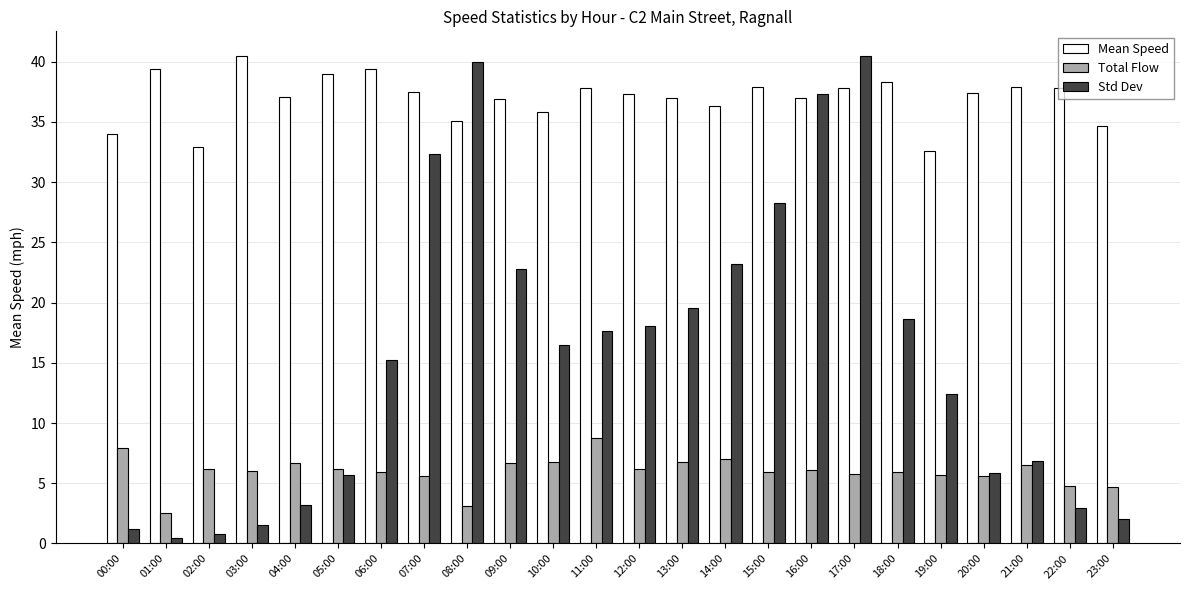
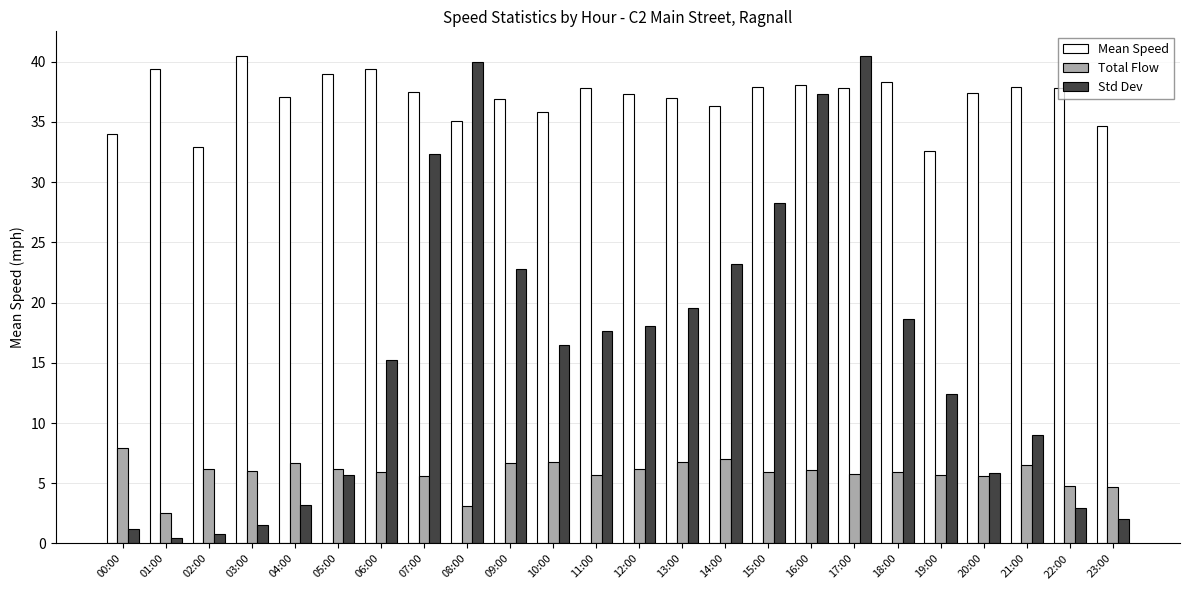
  {
    "Mean Speed": {
      "00:00": 34.0,
      "01:00": 39.4,
      "02:00": 32.9,
      "03:00": 40.5,
      "04:00": 37.1,
      "05:00": 39.0,
      "06:00": 39.4,
      "07:00": 37.5,
      "08:00": 35.1,
      "09:00": 36.9,
      "10:00": 35.8,
      "11:00": 37.8,
      "12:00": 37.3,
      "13:00": 37.0,
      "14:00": 36.3,
      "15:00": 37.9,
-     "16:00": 37.0,
+     "16:00": 38.1,
      "17:00": 37.8,
      "18:00": 38.3,
      "19:00": 32.6,
      "20:00": 37.4,
      "21:00": 37.9,
      "23:00": 34.7
    },
    "Total Flow": {
      "00:00": 7.9,
      "01:00": 2.5,
      "02:00": 6.2,
      "03:00": 6.0,
      "04:00": 6.7,
      "05:00": 6.2,
      "06:00": 5.9,
      "07:00": 5.6,
      "08:00": 3.1,
      "09:00": 6.7,
      "10:00": 6.8,
-     "11:00": 8.8,
+     "11:00": 5.7,
      "12:00": 6.2,
      "13:00": 6.8,
      "14:00": 7.0,
      "15:00": 5.9,
      "16:00": 6.1,
      "17:00": 5.8,
      "18:00": 5.9,
      "19:00": 5.7,
      "20:00": 5.6,
      "21:00": 6.5,
      "22:00": 4.8,
      "23:00": 4.7
    },
    "Std Dev": {
      "00:00": 1.2,
      "01:00": 0.5,
      "02:00": 0.8,
      "03:00": 1.5,
      "04:00": 3.2,
      "05:00": 5.7,
      "06:00": 15.3,
      "07:00": 32.4,
      "08:00": 40.0,
      "09:00": 22.8,
      "10:00": 16.4,
      "11:00": 17.6,
      "12:00": 18.1,
      "13:00": 19.5,
      "14:00": 23.2,
      "15:00": 28.2,
      "16:00": 37.4,
      "17:00": 40.5,
      "18:00": 18.6,
      "19:00": 12.5,
      "20:00": 5.8,
-     "21:00": 6.9,
+     "21:00": 9.0,
      "22:00": 2.9,
      "23:00": 2.0
    }
  }
